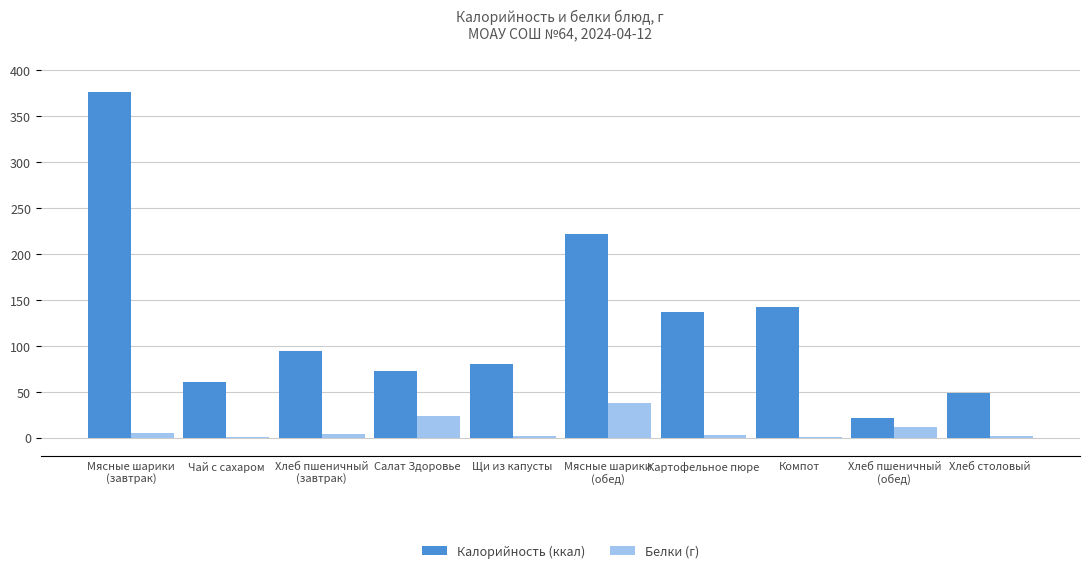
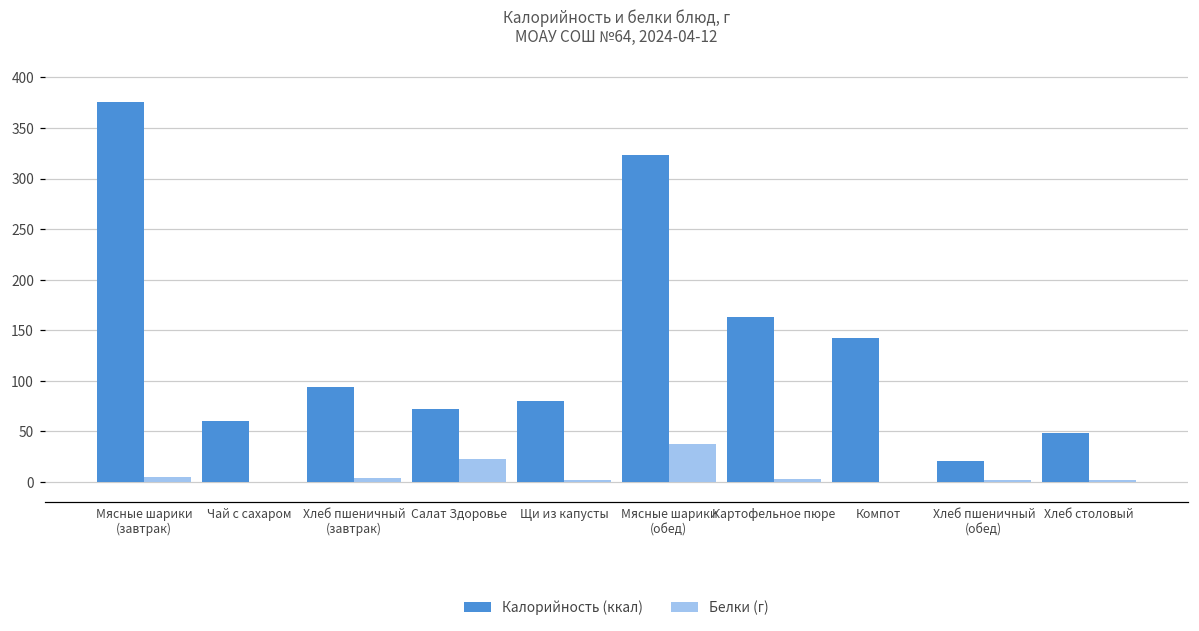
  {
    "Калорийность (ккал)": {
      "Мясные шарики (завтрак)": 380,
      "Чай с сахаром": 60,
      "Хлеб пшеничный (завтрак)": 90,
      "Салат Здоровье": 70,
      "Щи из капусты": 80,
-     "Мясные шарики (обед)": 220,
-     "Картофельное пюре": 140,
+     "Мясные шарики (обед)": 320,
+     "Картофельное пюре": 160,
      "Компот": 140,
      "Хлеб пшеничный (обед)": 20,
      "Хлеб столовый": 50
    },
    "Белки (г)": {
      "Мясные шарики (завтрак)": 0,
      "Хлеб пшеничный (завтрак)": 0,
      "Салат Здоровье": 20,
      "Мясные шарики (обед)": 40,
      "Картофельное пюре": 0,
-     "Хлеб пшеничный (обед)": 10
+     "Хлеб пшеничный (обед)": 0
    }
  }
